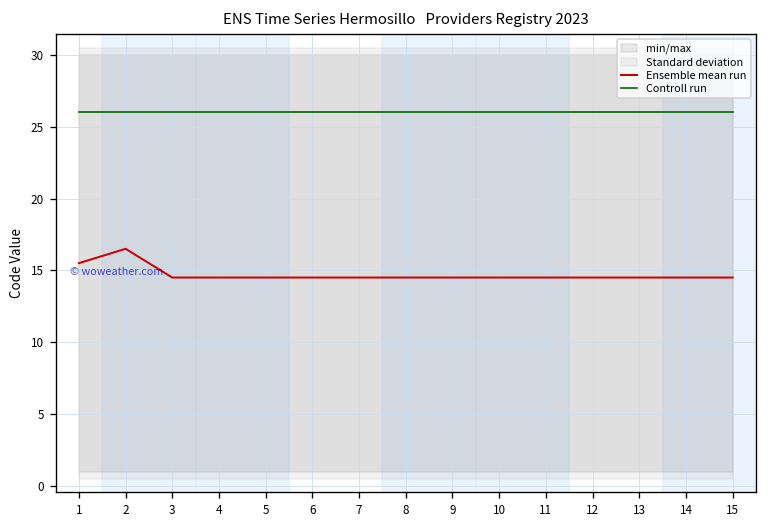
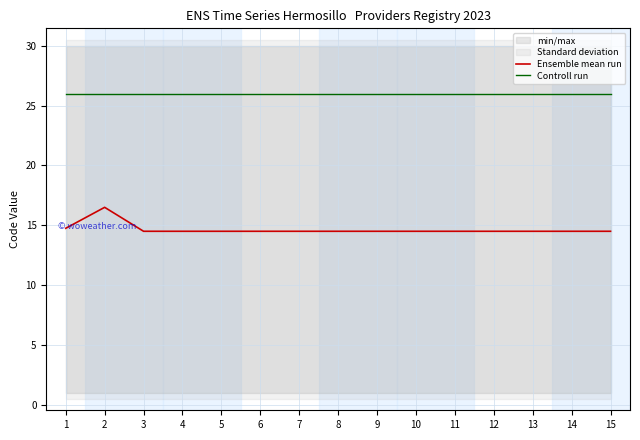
  {
    "Ensemble mean run": {
-     "1": 15.5,
+     "1": 14.8,
      "2": 16.5,
      "3": 14.5,
      "4": 14.5,
      "5": 14.5,
      "6": 14.5,
      "7": 14.5,
      "8": 14.5,
      "9": 14.5,
      "10": 14.5,
      "11": 14.5,
      "12": 14.5,
      "13": 14.5,
      "14": 14.5,
      "15": 14.5
    },
    "Controll run": {
      "1": 26.0,
      "2": 26.0,
      "3": 26.0,
      "4": 26.0,
      "5": 26.0,
      "6": 26.0,
      "7": 26.0,
      "8": 26.0,
      "9": 26.0,
      "10": 26.0,
      "11": 26.0,
      "12": 26.0,
      "13": 26.0,
      "14": 26.0,
      "15": 26.0
    }
  }
